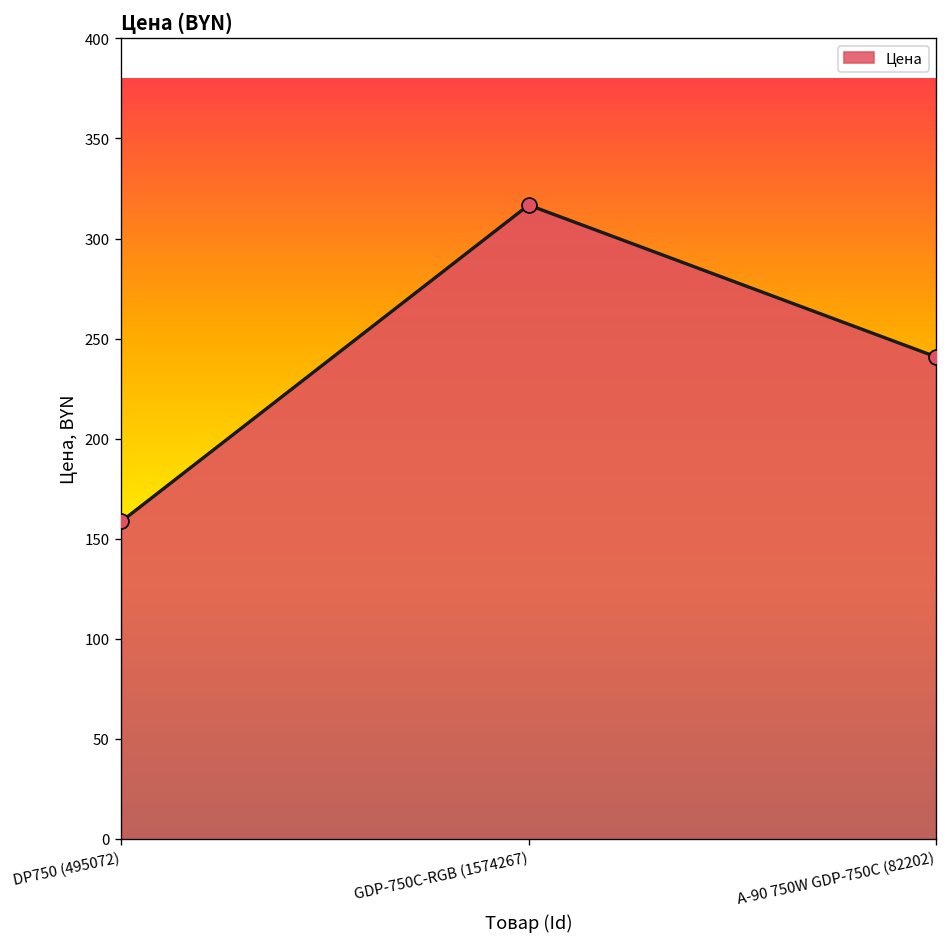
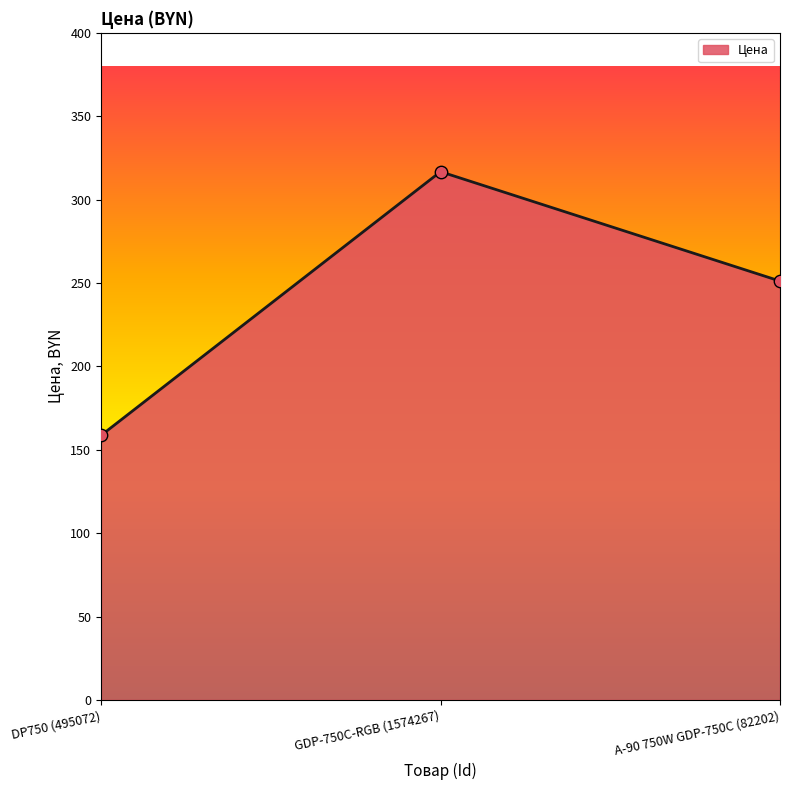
  {
    "DP750 (495072)": 159,
    "GDP-750C-RGB (1574267)": 317,
-   "A-90 750W GDP-750C (82202)": 241
+   "A-90 750W GDP-750C (82202)": 251
  }
